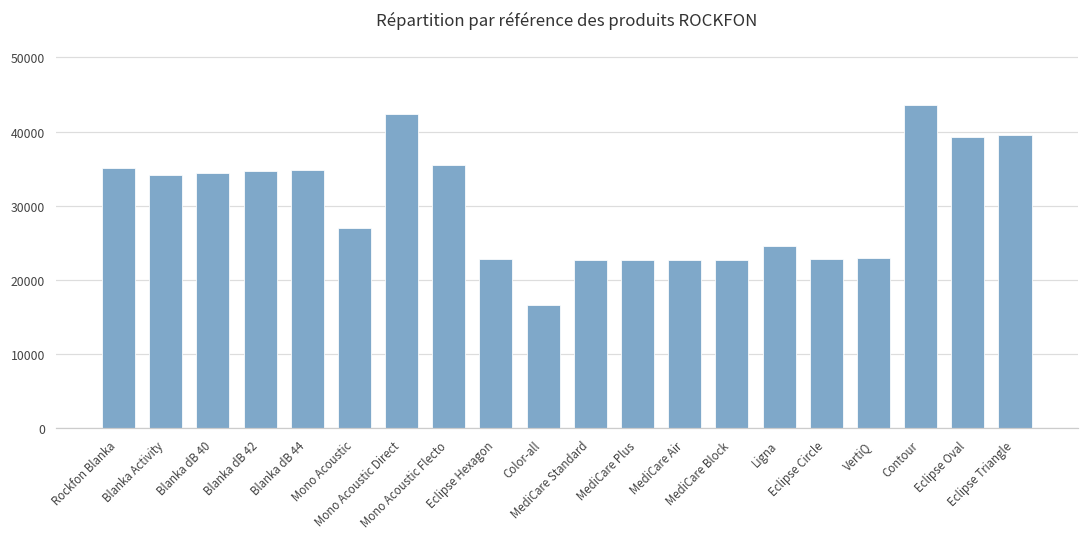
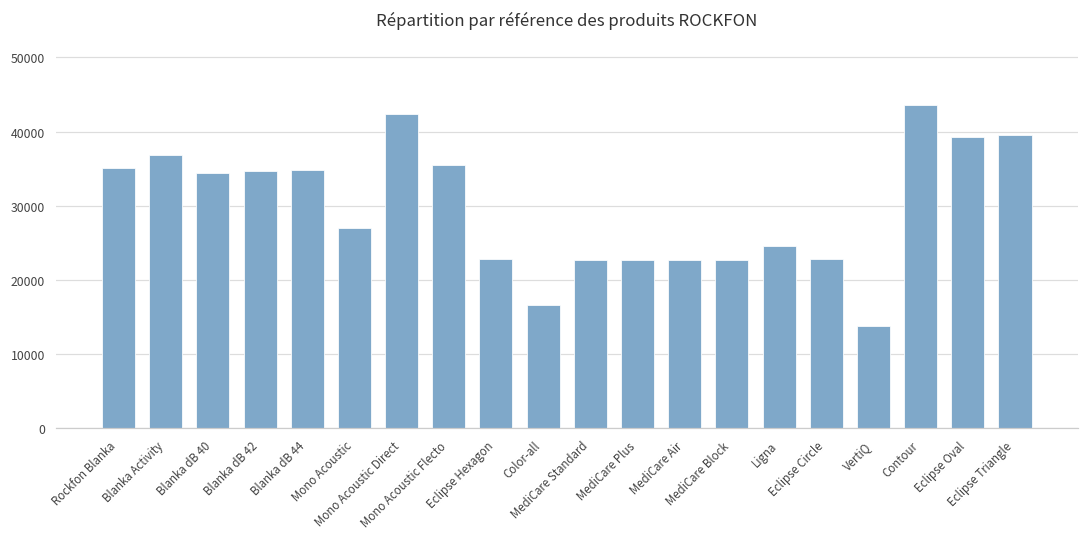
  {
    "Rockfon Blanka": 35000,
-   "Blanka Activity": 34000,
+   "Blanka Activity": 37000,
    "Blanka dB 40": 34000,
    "Blanka dB 42": 35000,
    "Blanka dB 44": 35000,
    "Mono Acoustic": 27000,
    "Mono Acoustic Direct": 42000,
    "Mono Acoustic Flecto": 36000,
    "Eclipse Hexagon": 23000,
    "Color-all": 17000,
    "MediCare Standard": 23000,
    "MediCare Plus": 23000,
    "MediCare Air": 23000,
    "MediCare Block": 23000,
    "Ligna": 25000,
    "Eclipse Circle": 23000,
-   "VertiQ": 23000,
+   "VertiQ": 14000,
    "Contour": 44000,
    "Eclipse Oval": 39000,
    "Eclipse Triangle": 40000
  }
